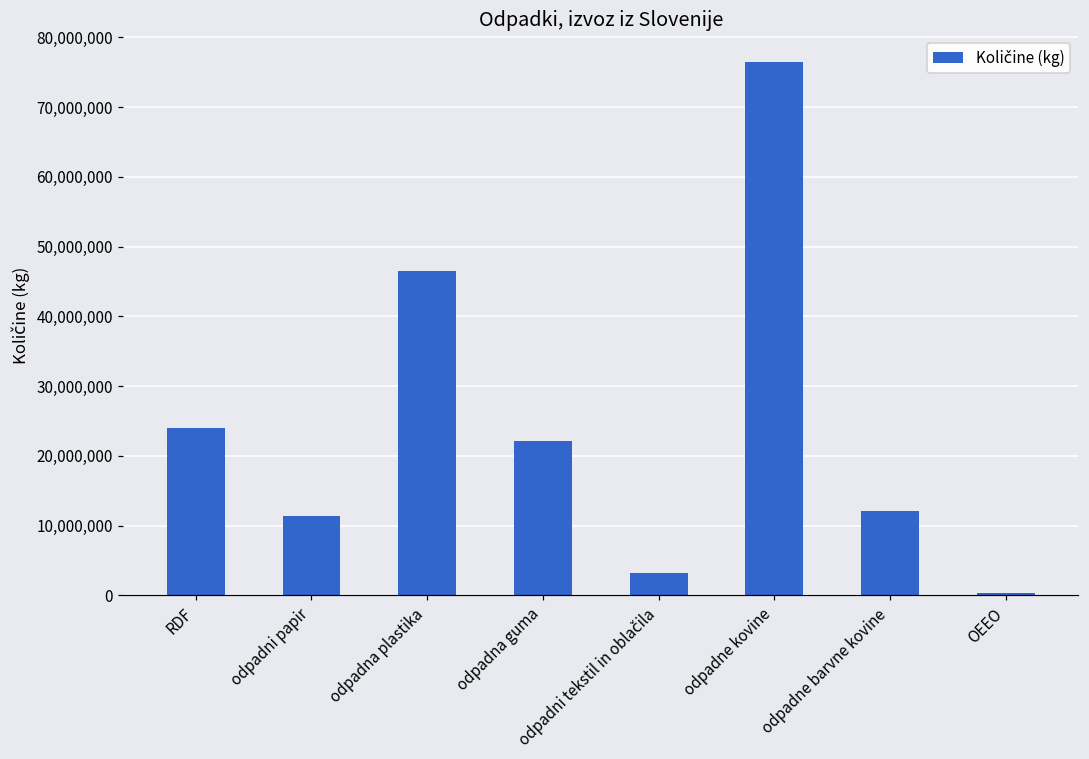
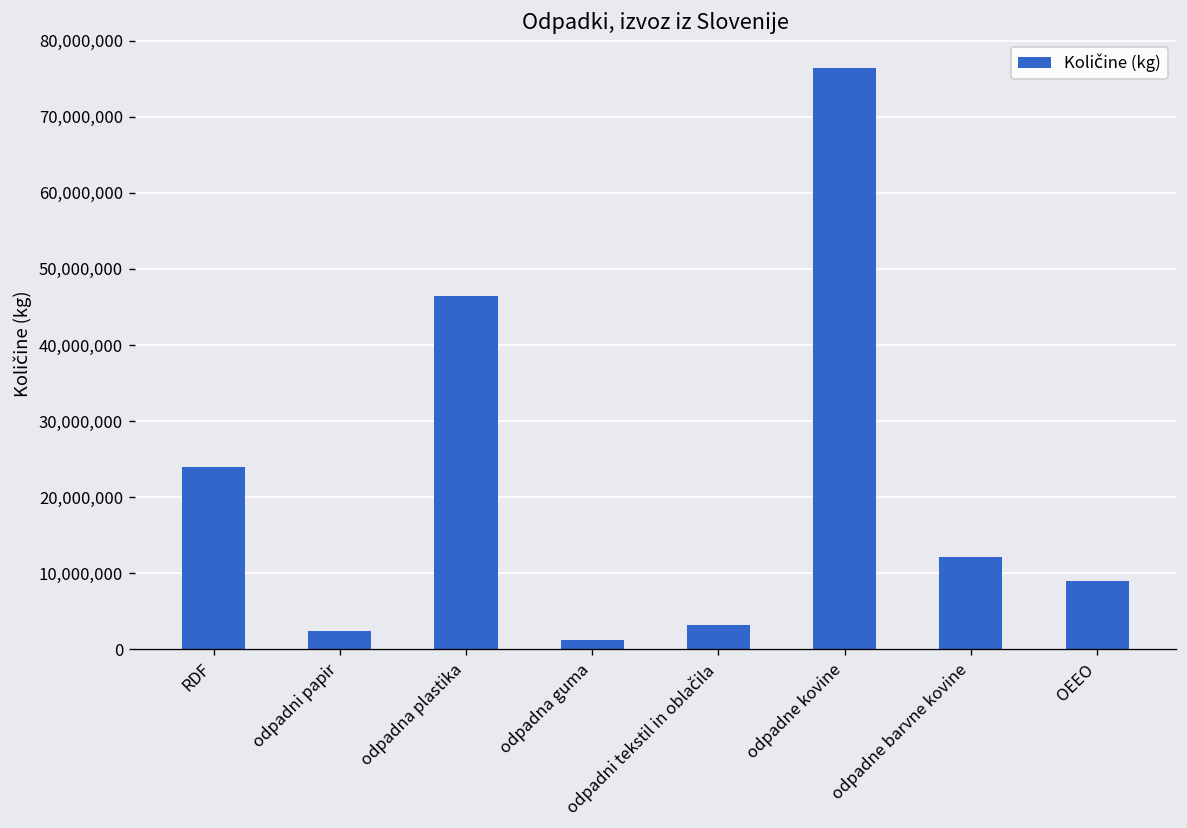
  {
    "RDF": "24,000,000",
-   "odpadni papir": "11,000,000",
+   "odpadni papir": "2,000,000",
    "odpadna plastika": "46,000,000",
-   "odpadna guma": "22,000,000",
+   "odpadna guma": "1,000,000",
    "odpadni tekstil in oblačila": "3,000,000",
    "odpadne kovine": "76,000,000",
    "odpadne barvne kovine": "12,000,000",
-   "OEEO": "0"
+   "OEEO": "9,000,000"
  }
